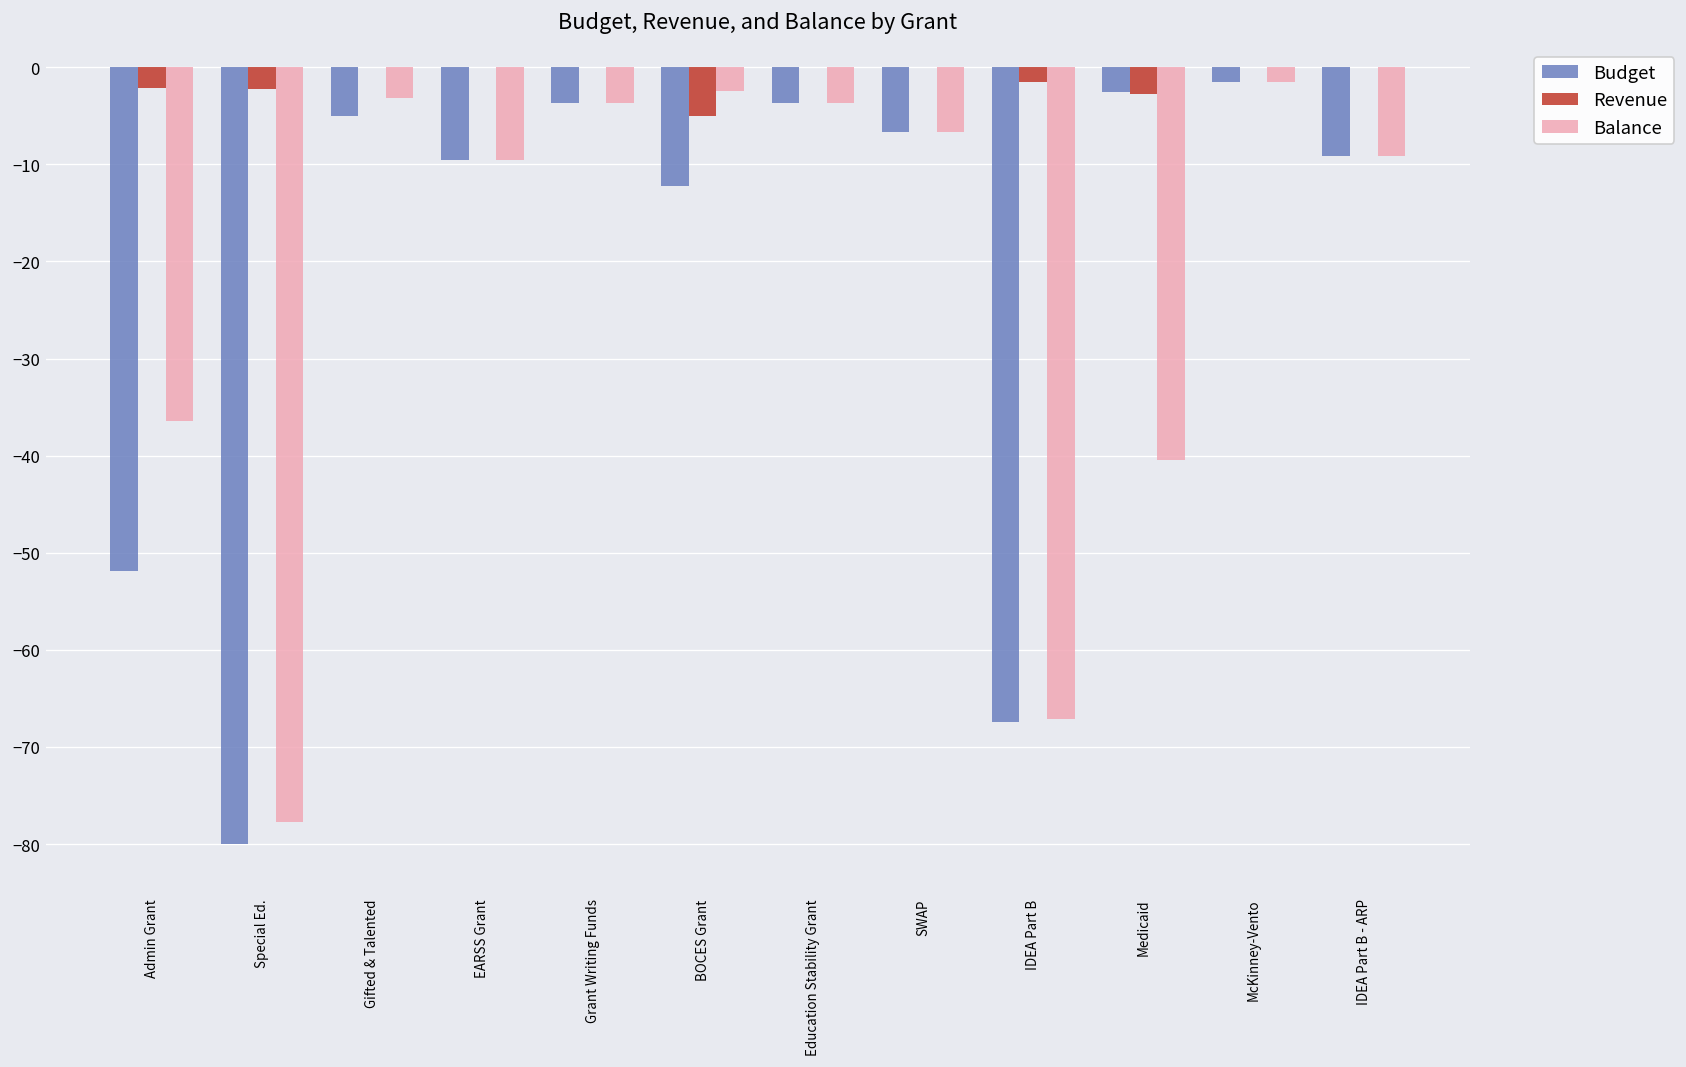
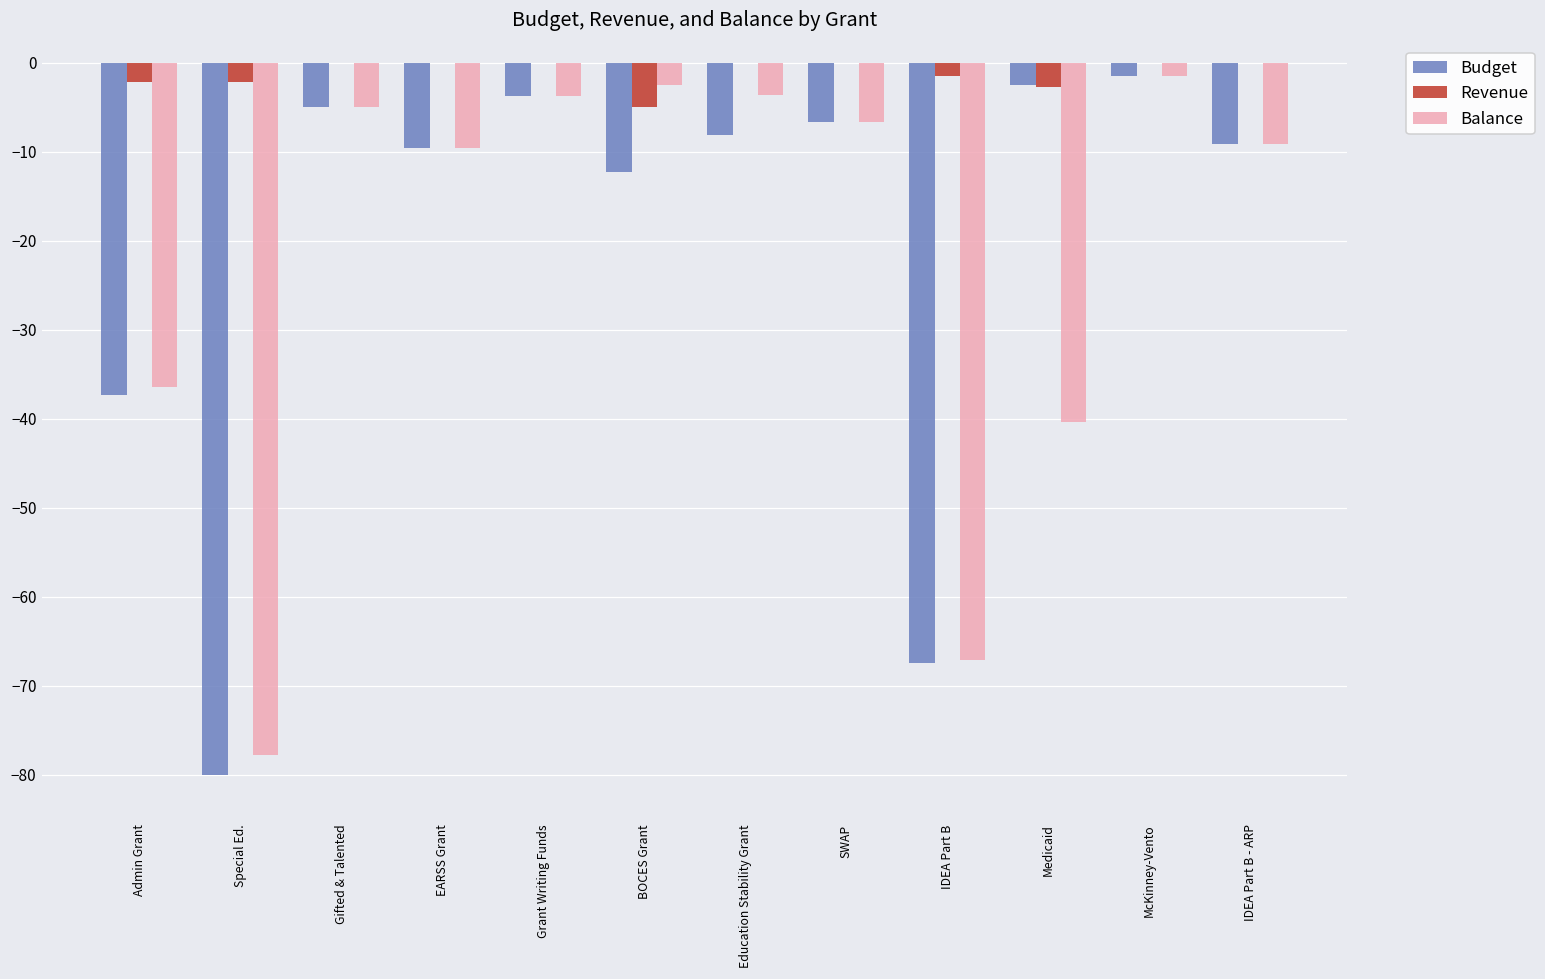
  {
    "Budget": {
-     "Admin Grant": -52,
+     "Admin Grant": -37,
      "Special Ed.": -80,
      "Gifted & Talented": -5,
      "EARSS Grant": -10,
      "Grant Writing Funds": -4,
      "BOCES Grant": -12,
-     "Education Stability Grant": -4,
+     "Education Stability Grant": -8,
      "SWAP": -7,
      "IDEA Part B": -67,
      "Medicaid": -3,
      "McKinney-Vento": -2,
      "IDEA Part B - ARP": -9
    },
    "Revenue": {
      "Admin Grant": -2,
      "Special Ed.": -2,
      "Gifted & Talented": 0,
      "EARSS Grant": 0,
      "Grant Writing Funds": 0,
      "BOCES Grant": -5,
      "Education Stability Grant": 0,
      "SWAP": 0,
      "IDEA Part B": -2,
      "Medicaid": -3,
      "McKinney-Vento": 0,
      "IDEA Part B - ARP": 0
    },
    "Balance": {
      "Admin Grant": -36,
      "Special Ed.": -78,
-     "Gifted & Talented": -3,
+     "Gifted & Talented": -5,
      "EARSS Grant": -10,
      "Grant Writing Funds": -4,
      "BOCES Grant": -2,
      "Education Stability Grant": -4,
      "SWAP": -7,
      "IDEA Part B": -67,
      "Medicaid": -40,
      "McKinney-Vento": -2,
      "IDEA Part B - ARP": -9
    }
  }
